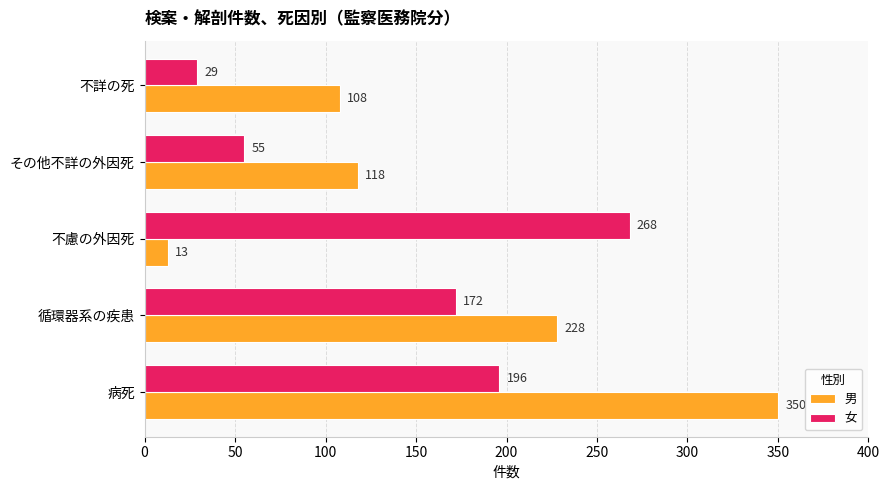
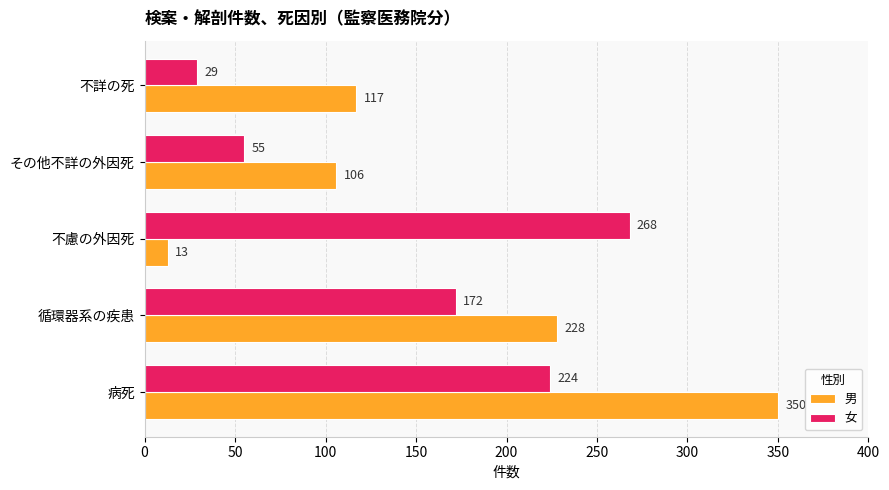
  {
    "男": {
-     "不詳の死": 108,
-     "その他不詳の外因死": 118,
+     "不詳の死": 117,
+     "その他不詳の外因死": 106,
      "不慮の外因死": 13,
      "循環器系の疾患": 228
    },
    "女": {
      "不詳の死": 29,
      "その他不詳の外因死": 55,
      "不慮の外因死": 268,
      "循環器系の疾患": 172,
-     "病死": 196
+     "病死": 224
    }
  }
